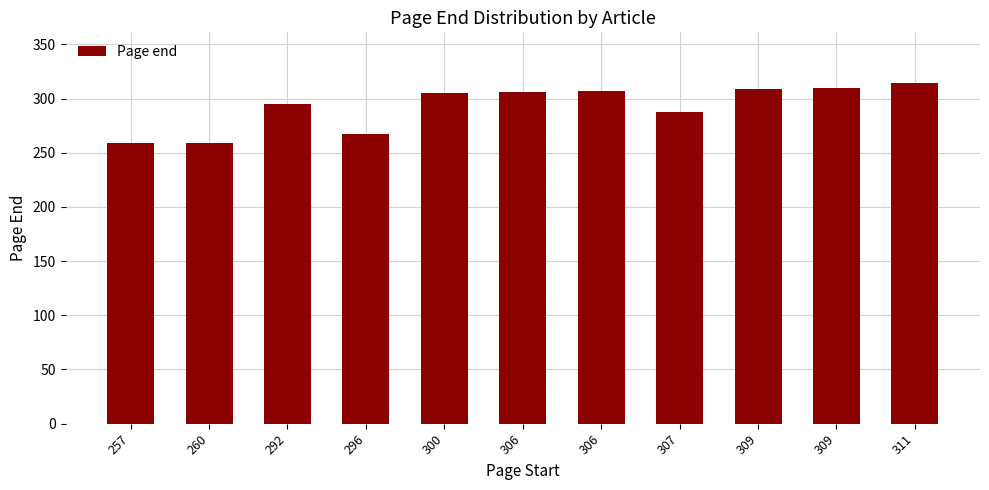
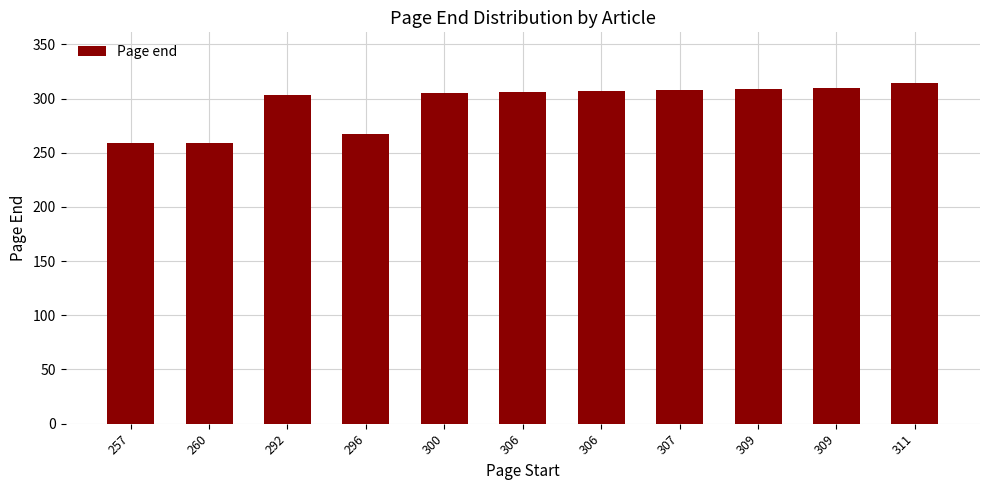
  {
    "257": 259,
    "260": 259,
-   "292": 295,
+   "292": 303,
    "296": 267,
    "300": 305,
-   "307": 288,
+   "307": 308,
    "311": 314
  }
